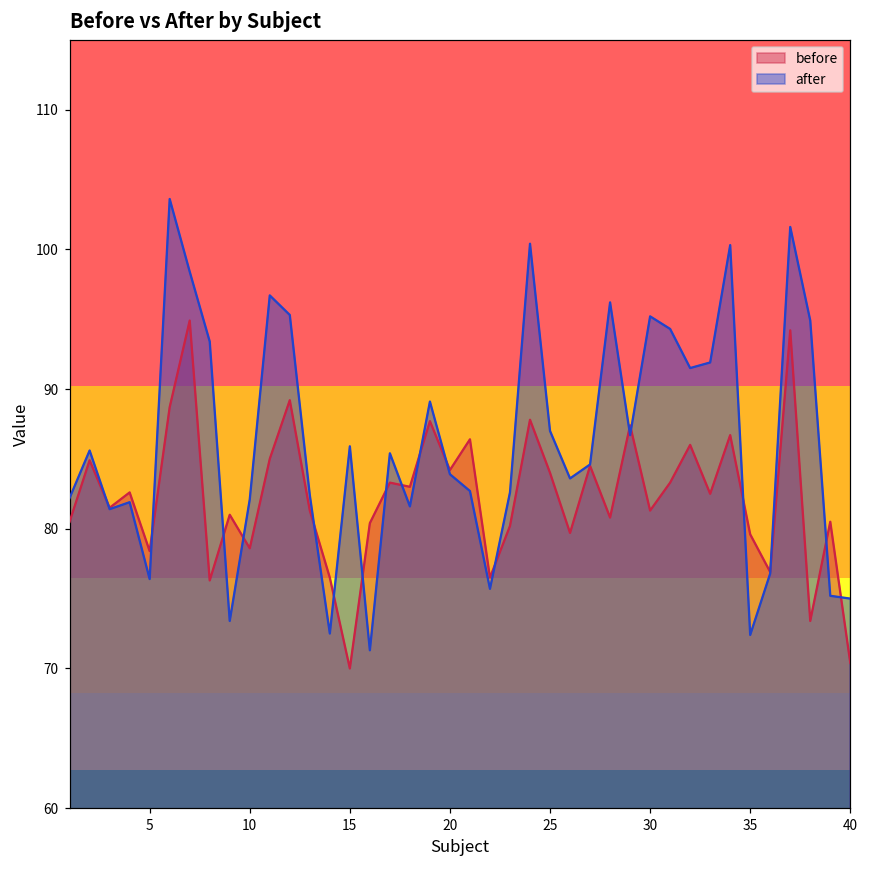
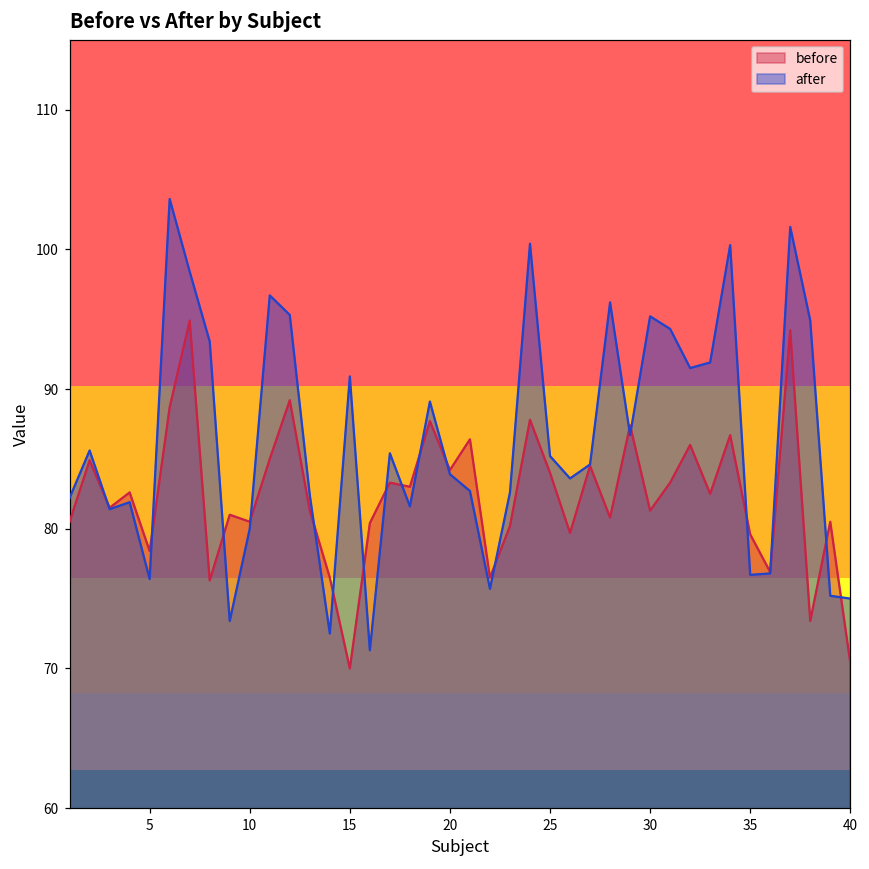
  {
    "before": {
      "5": 78.4,
-     "10": 78.6,
+     "10": 80.5,
      "15": 70.0,
      "20": 84.2,
      "25": 84.0,
      "30": 81.3,
      "35": 79.6,
      "40": 70.4
    },
    "after": {
      "5": 76.4,
-     "10": 82.1,
-     "15": 85.9,
+     "10": 80.0,
+     "15": 90.9,
      "20": 83.9,
-     "25": 87.0,
+     "25": 85.2,
      "30": 95.2,
-     "35": 72.4,
+     "35": 76.7,
      "40": 75.0
    }
  }
